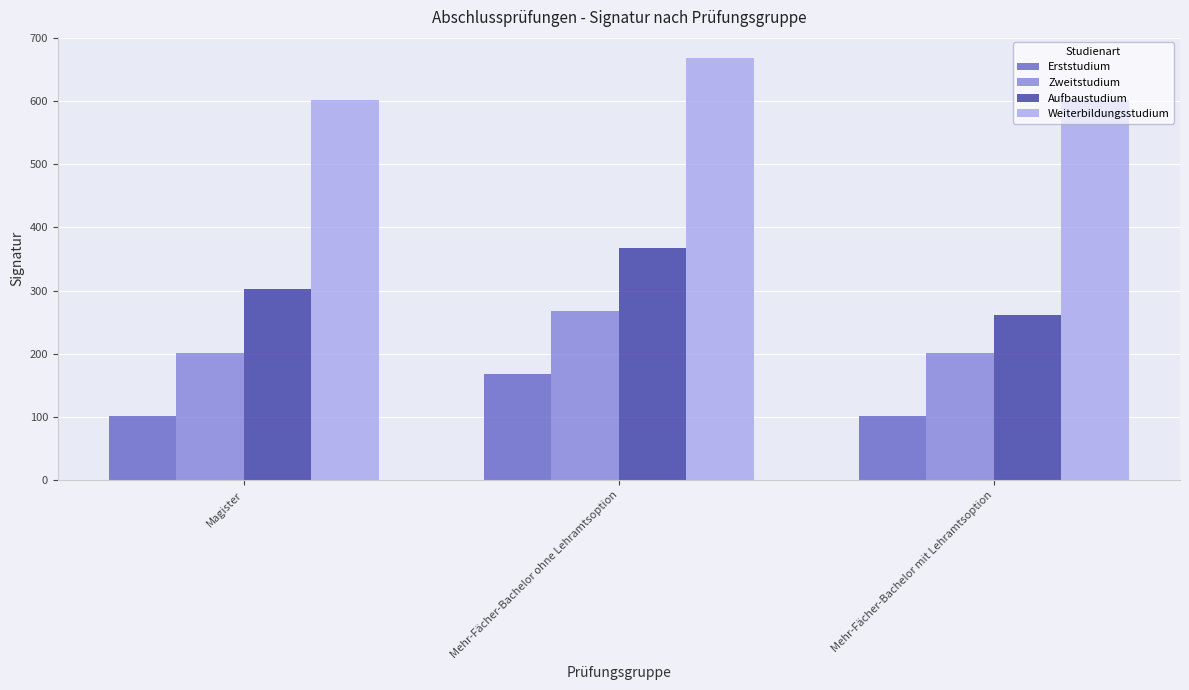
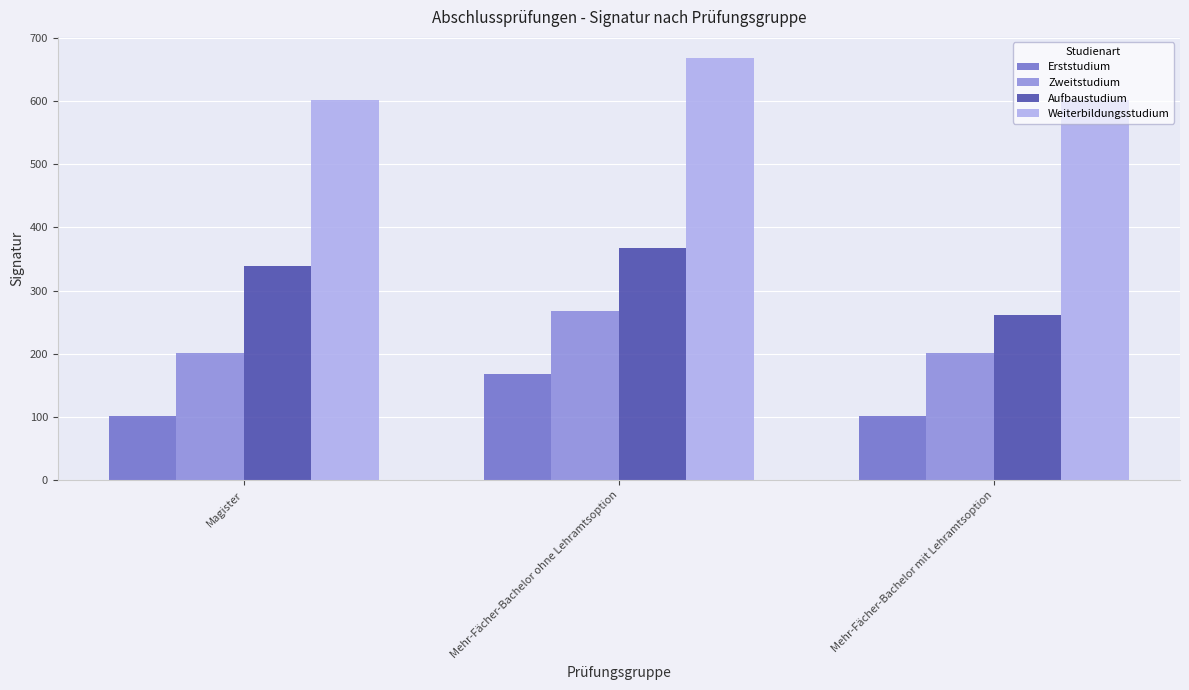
  {
    "Aufbaustudium": {
-     "Magister": 300,
+     "Magister": 340,
      "Mehr-Fächer-Bachelor ohne Lehramtsoption": 370,
      "Mehr-Fächer-Bachelor mit Lehramtsoption": 260
    }
  }
